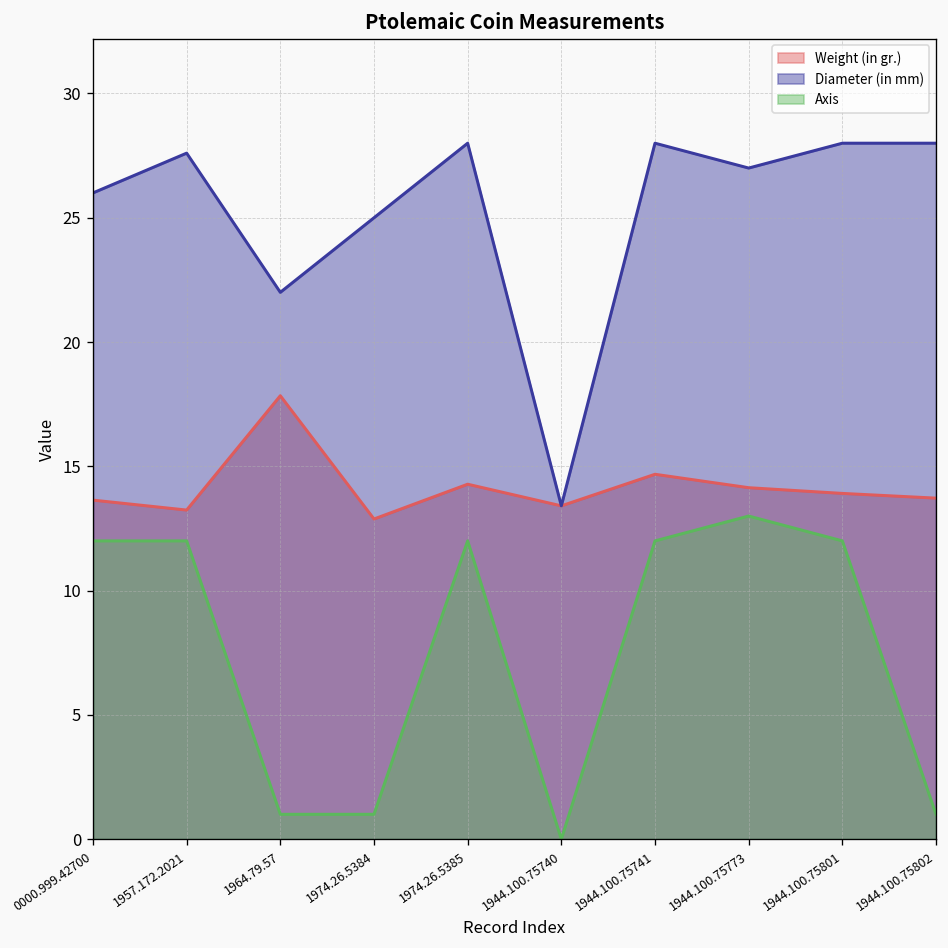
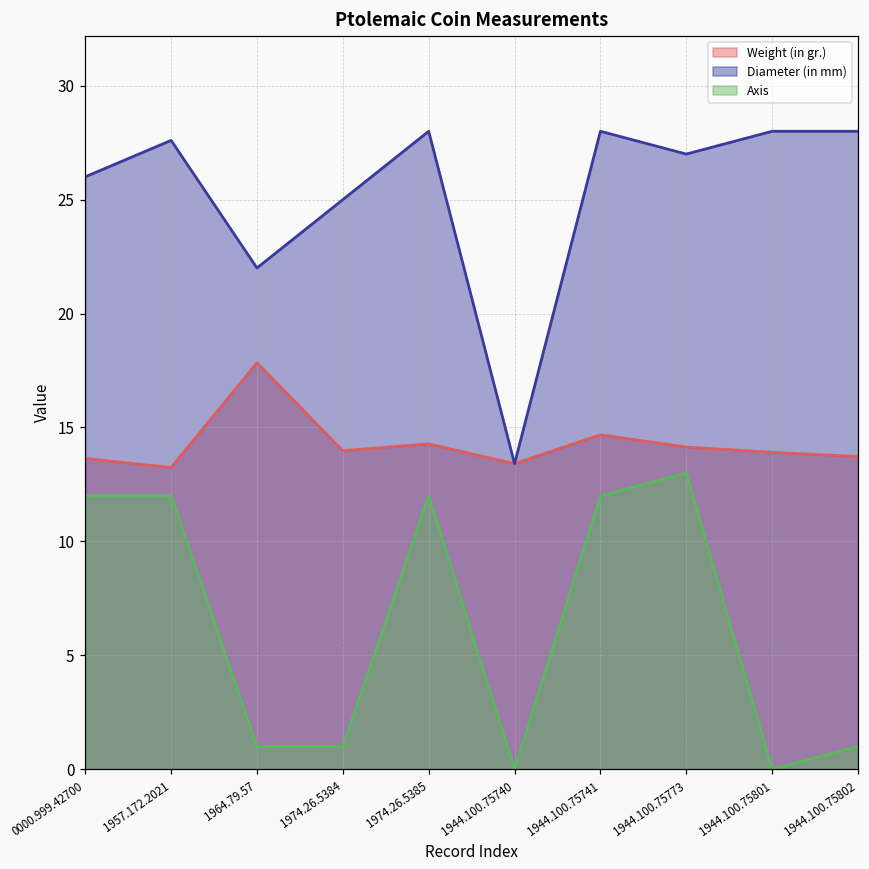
  {
    "Weight (in gr.)": {
      "0000.999.42700": 13.6,
      "1957.172.2021": 13.2,
      "1964.79.57": 17.8,
-     "1974.26.5384": 12.9,
+     "1974.26.5384": 14.0,
      "1974.26.5385": 14.3,
      "1944.100.75741": 14.7,
      "1944.100.75773": 14.1,
      "1944.100.75801": 13.9,
      "1944.100.75802": 13.7
    },
    "Diameter (in mm)": {
      "0000.999.42700": 26.0,
      "1957.172.2021": 27.6,
      "1964.79.57": 22.0,
      "1974.26.5384": 25.0,
      "1974.26.5385": 28.0,
      "1944.100.75741": 28.0,
      "1944.100.75773": 27.0,
      "1944.100.75801": 28.0,
      "1944.100.75802": 28.0
    },
    "Axis": {
      "0000.999.42700": 12,
      "1957.172.2021": 12,
      "1964.79.57": 1,
      "1974.26.5384": 1,
      "1974.26.5385": 12,
      "1944.100.75740": 0,
      "1944.100.75741": 12,
      "1944.100.75773": 13,
-     "1944.100.75801": 12,
+     "1944.100.75801": 0,
      "1944.100.75802": 1
    }
  }
